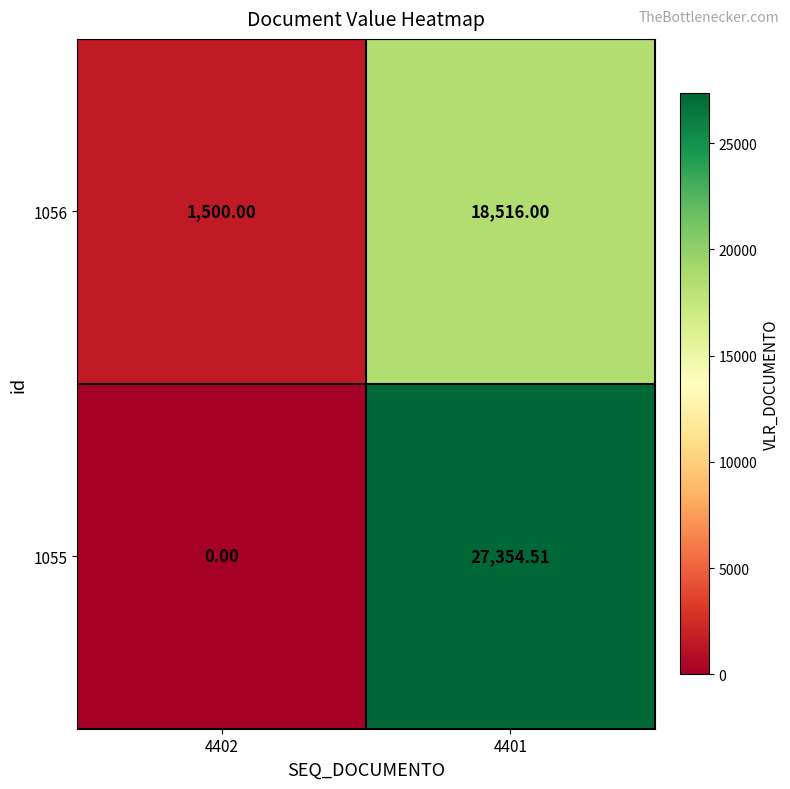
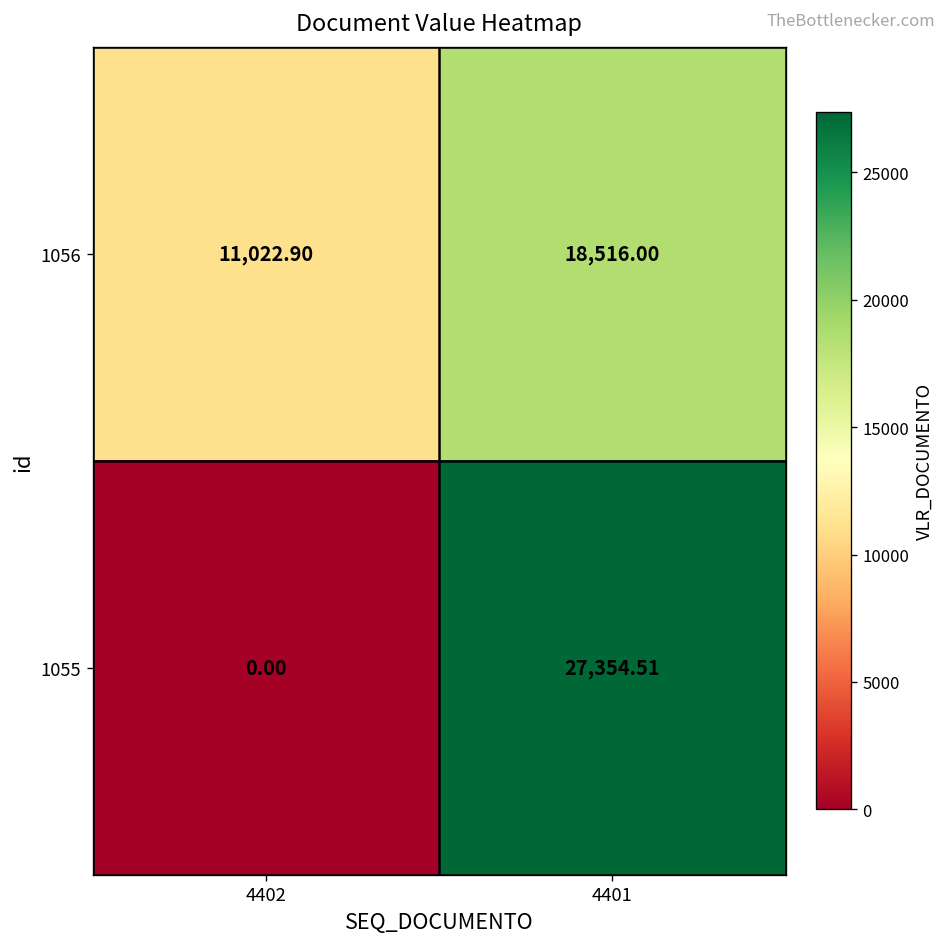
  {
    "1056": {
-     "4402": "1,500.00",
+     "4402": "11,022.90",
      "4401": "18,516.00"
    },
    "1055": {
      "4402": "0.00",
      "4401": "27,354.51"
    }
  }
